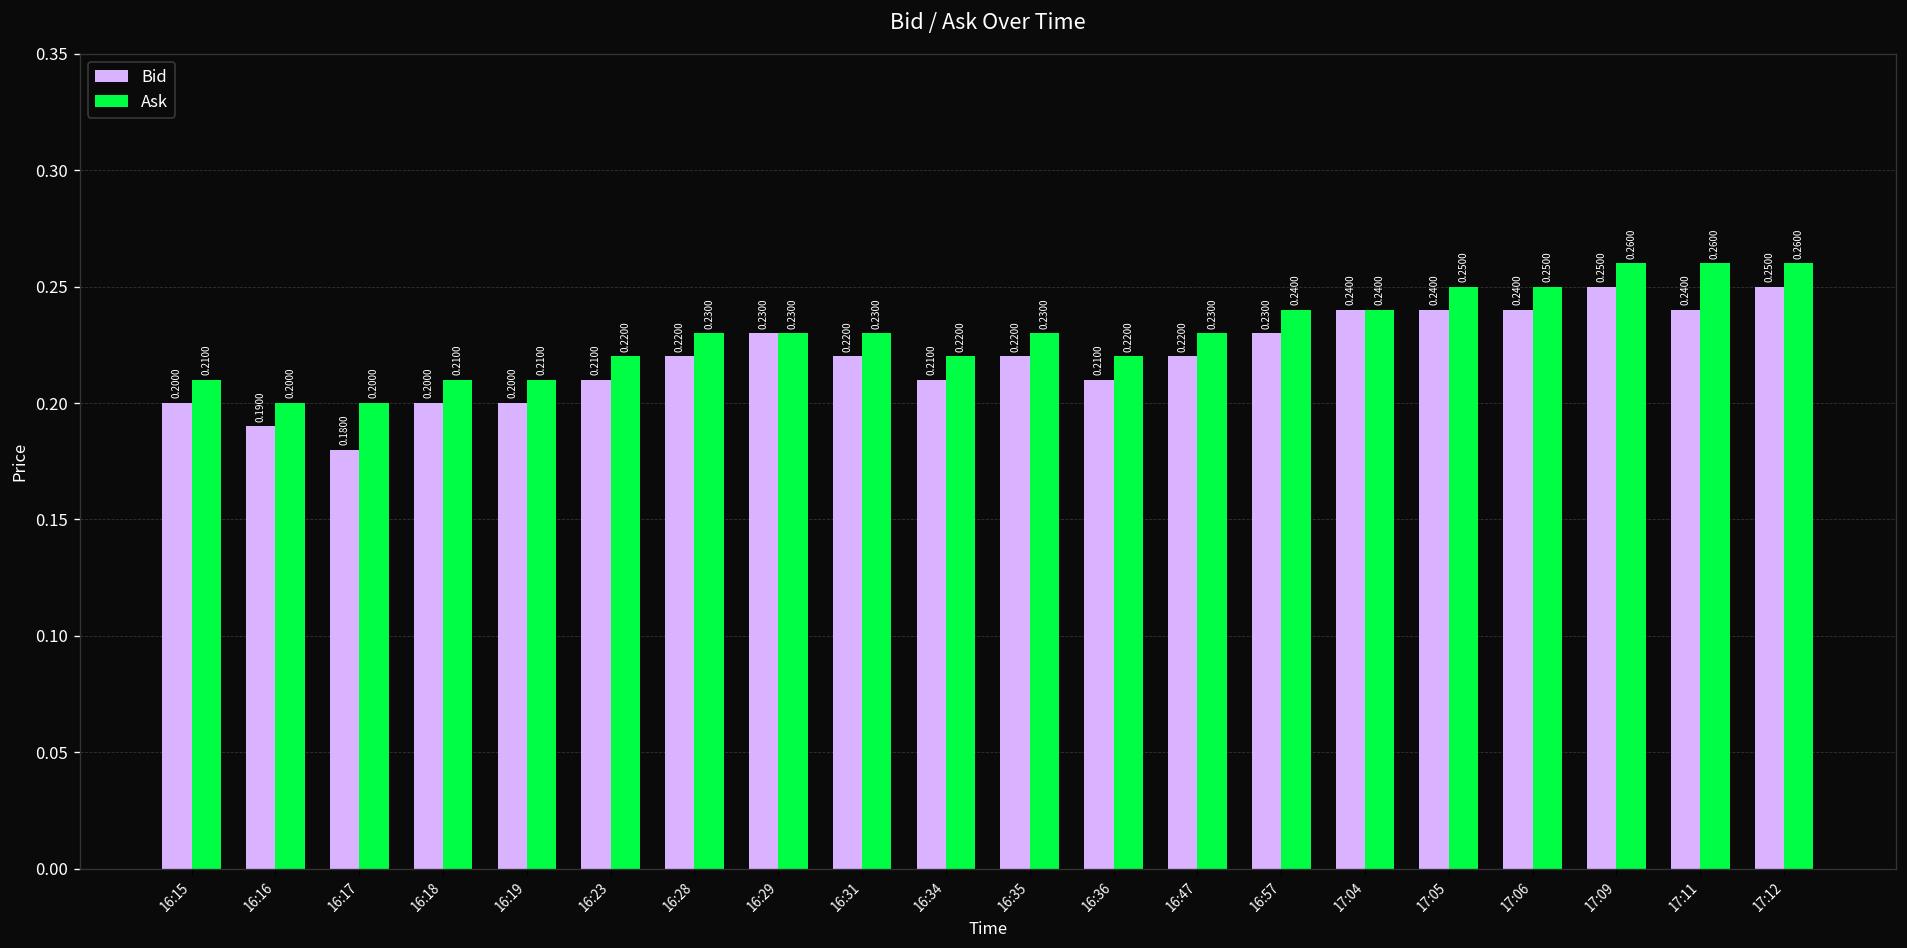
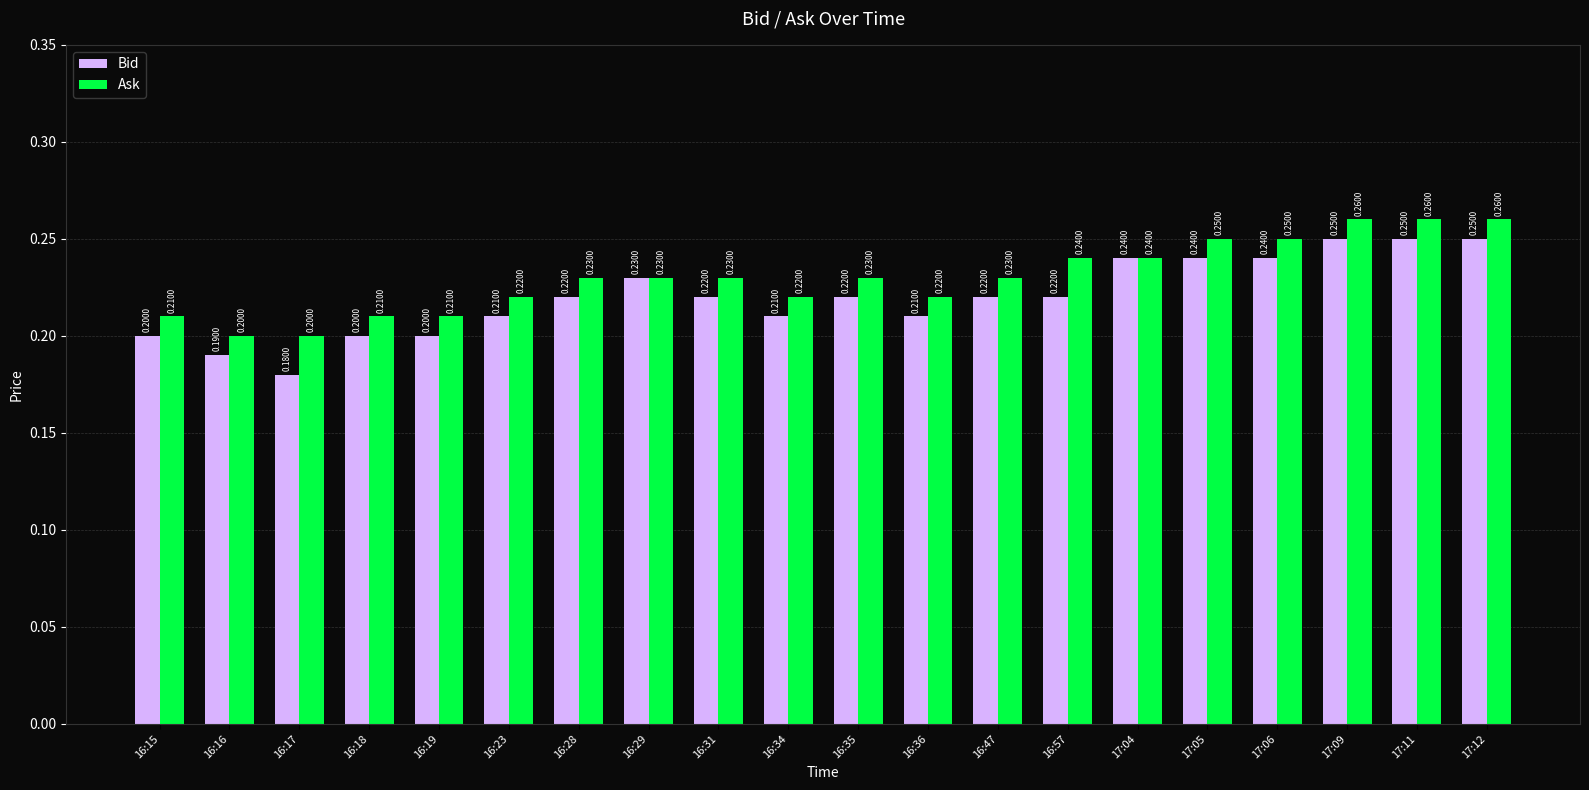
  {
    "Bid": {
      "16:15": 0.2000,
      "16:16": 0.1900,
      "16:17": 0.1800,
      "16:18": 0.2000,
      "16:19": 0.2000,
      "16:23": 0.2100,
      "16:28": 0.2200,
      "16:29": 0.2300,
      "16:31": 0.2200,
      "16:34": 0.2100,
      "16:35": 0.2200,
      "16:36": 0.2100,
      "16:47": 0.2200,
-     "16:57": 0.2300,
+     "16:57": 0.2200,
      "17:04": 0.2400,
      "17:05": 0.2400,
      "17:06": 0.2400,
      "17:09": 0.2500,
-     "17:11": 0.2400,
+     "17:11": 0.2500,
      "17:12": 0.2500
    },
    "Ask": {
      "16:15": 0.2100,
      "16:16": 0.2000,
      "16:17": 0.2000,
      "16:18": 0.2100,
      "16:19": 0.2100,
      "16:23": 0.2200,
      "16:28": 0.2300,
      "16:29": 0.2300,
      "16:31": 0.2300,
      "16:34": 0.2200,
      "16:35": 0.2300,
      "16:36": 0.2200,
      "16:47": 0.2300,
      "16:57": 0.2400,
      "17:04": 0.2400,
      "17:05": 0.2500,
      "17:06": 0.2500,
      "17:09": 0.2600,
      "17:11": 0.2600,
      "17:12": 0.2600
    }
  }
